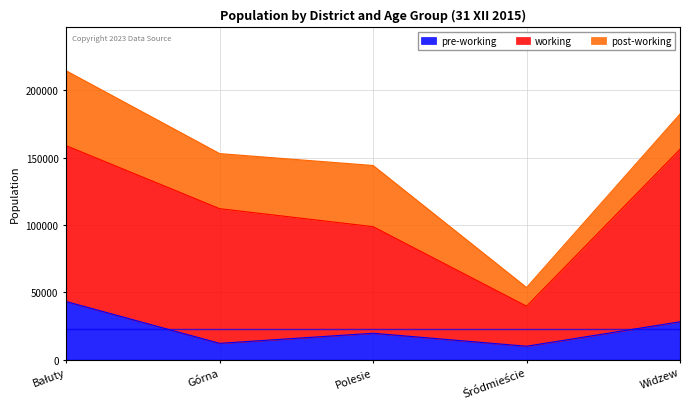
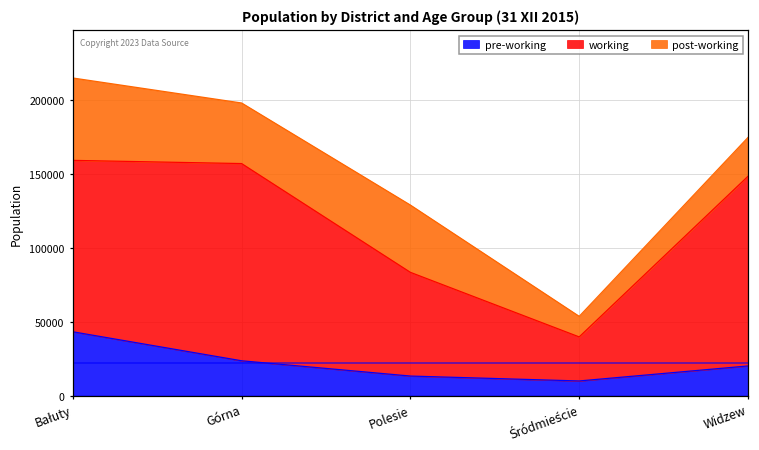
  {
    "pre-working": {
      "Bałuty": 43000,
-     "Górna": 12000,
-     "Polesie": 20000,
+     "Górna": 24000,
+     "Polesie": 13000,
      "Śródmieście": 10000,
-     "Widzew": 28000
+     "Widzew": 20000
    },
    "working": {
      "Bałuty": 116000,
-     "Górna": 100000,
-     "Polesie": 79000,
+     "Górna": 133000,
+     "Polesie": 70000,
      "Śródmieście": 30000,
      "Widzew": 128000
    },
    "post-working": {
      "Bałuty": 56000,
      "Górna": 41000,
      "Polesie": 45000,
      "Śródmieście": 14000,
      "Widzew": 26000
    }
  }
